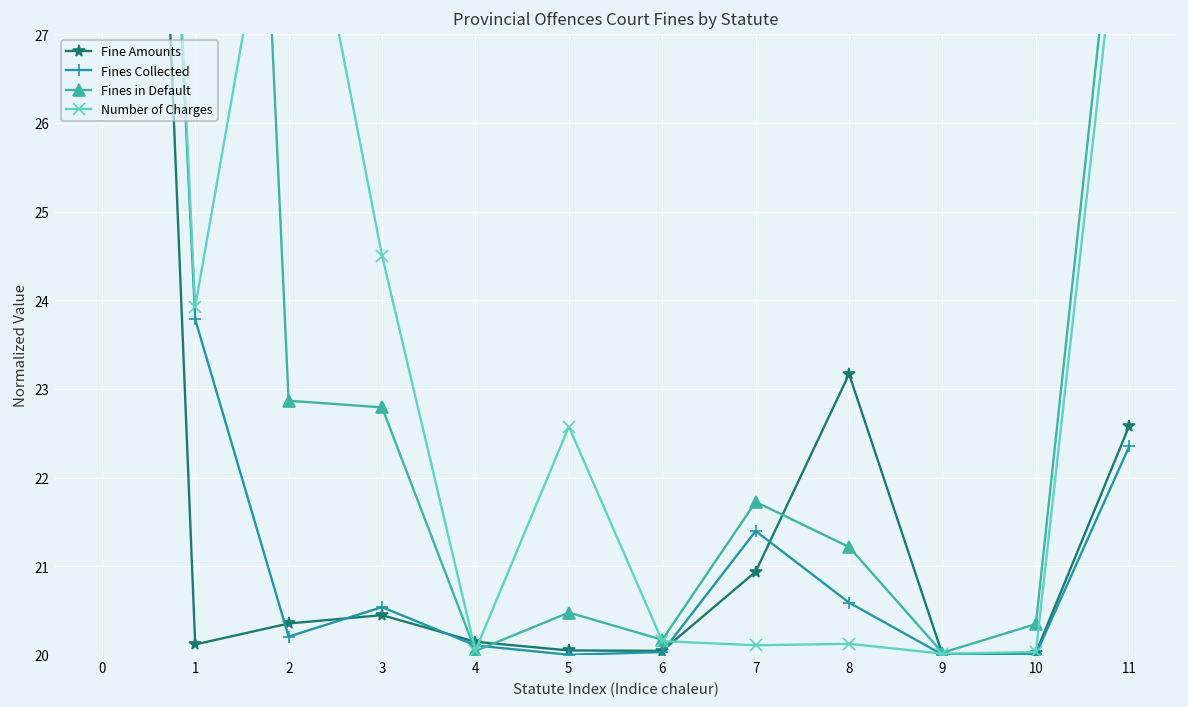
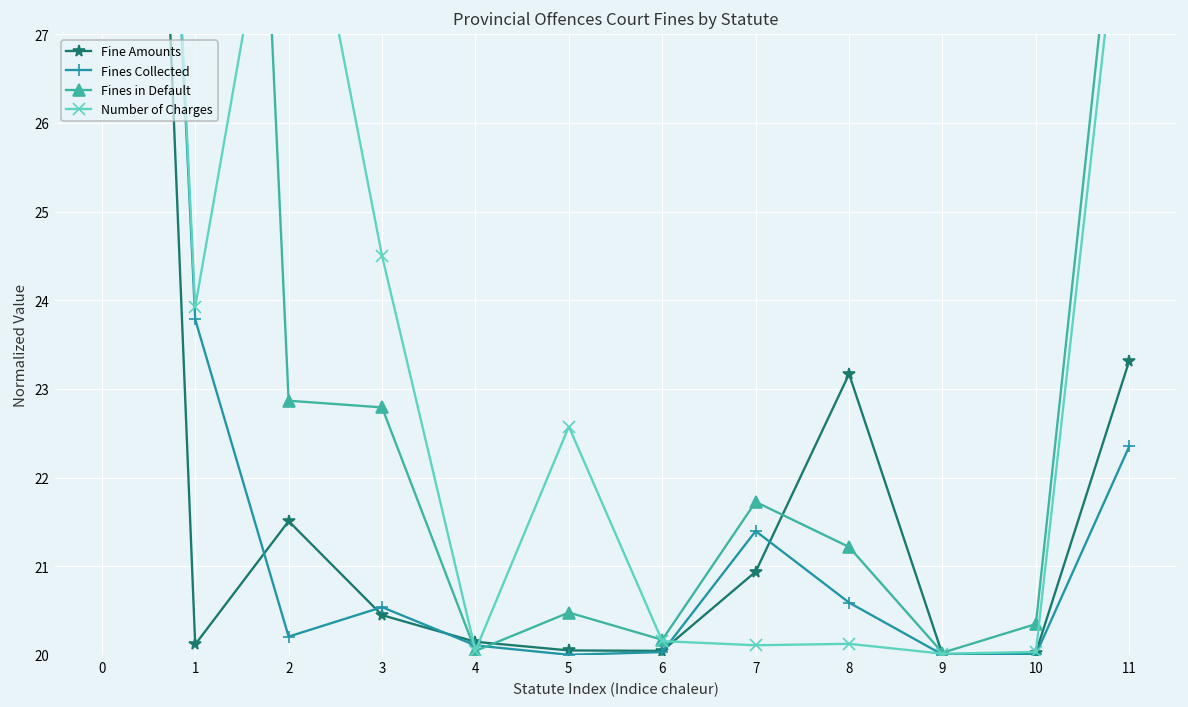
  {
    "Fine Amounts": {
      "1": 20.1,
-     "2": 20.4,
+     "2": 21.5,
      "3": 20.4,
      "4": 20.1,
      "5": 20.1,
      "7": 20.9,
      "8": 23.2,
-     "11": 22.6
+     "11": 23.3
    }
  }
